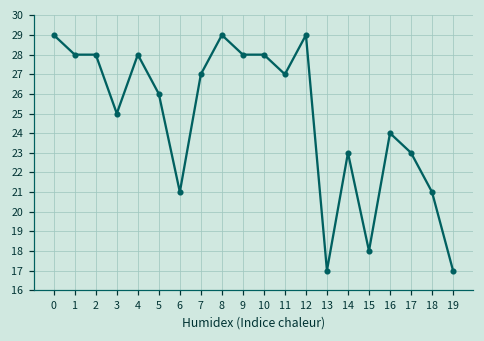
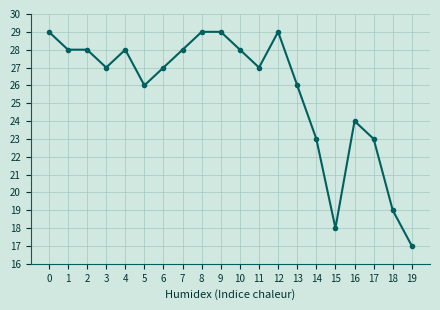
  {
    "0": 29,
    "1": 28,
    "2": 28,
-   "3": 25,
+   "3": 27,
    "4": 28,
    "5": 26,
-   "6": 21,
-   "7": 27,
+   "6": 27,
+   "7": 28,
    "8": 29,
-   "9": 28,
+   "9": 29,
    "10": 28,
    "11": 27,
    "12": 29,
-   "13": 17,
+   "13": 26,
    "14": 23,
    "15": 18,
    "16": 24,
    "17": 23,
-   "18": 21,
+   "18": 19,
    "19": 17
  }
